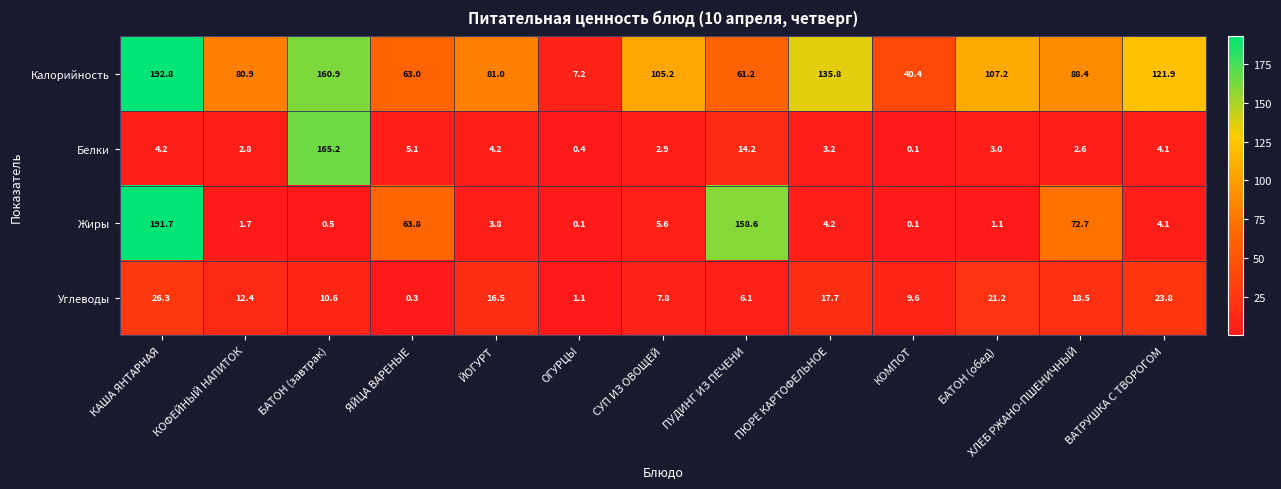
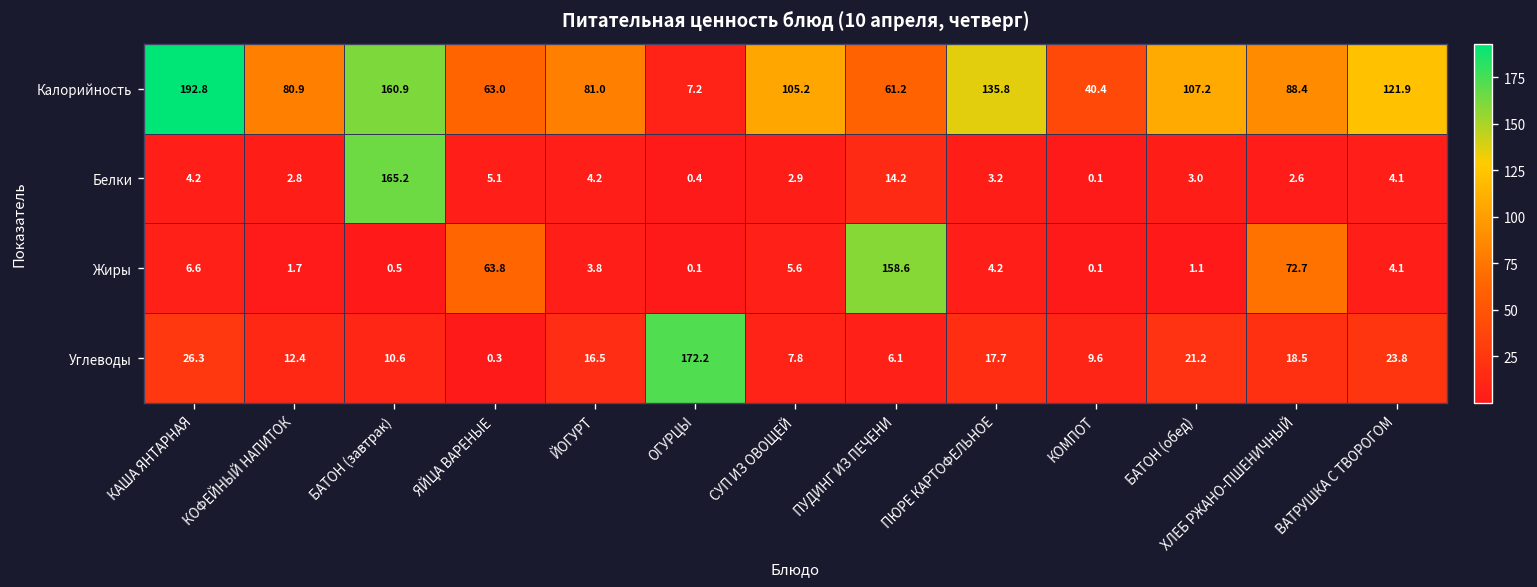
  {
    "Калорийность": {
      "КАША ЯНТАРНАЯ": 192.8,
      "КОФЕЙНЫЙ НАПИТОК": 80.9,
      "БАТОН (завтрак)": 160.9,
      "ЯЙЦА ВАРЕНЫЕ": 63.0,
      "ЙОГУРТ": 81.0,
      "ОГУРЦЫ": 7.2,
      "СУП ИЗ ОВОЩЕЙ": 105.2,
      "ПУДИНГ ИЗ ПЕЧЕНИ": 61.2,
      "ПЮРЕ КАРТОФЕЛЬНОЕ": 135.8,
      "КОМПОТ": 40.4,
      "БАТОН (обед)": 107.2,
      "ХЛЕБ РЖАНО-ПШЕНИЧНЫЙ": 88.4,
      "ВАТРУШКА С ТВОРОГОМ": 121.9
    },
    "Белки": {
      "КАША ЯНТАРНАЯ": 4.2,
      "КОФЕЙНЫЙ НАПИТОК": 2.8,
      "БАТОН (завтрак)": 165.2,
      "ЯЙЦА ВАРЕНЫЕ": 5.1,
      "ЙОГУРТ": 4.2,
      "ОГУРЦЫ": 0.4,
      "СУП ИЗ ОВОЩЕЙ": 2.9,
      "ПУДИНГ ИЗ ПЕЧЕНИ": 14.2,
      "ПЮРЕ КАРТОФЕЛЬНОЕ": 3.2,
      "КОМПОТ": 0.1,
      "БАТОН (обед)": 3.0,
      "ХЛЕБ РЖАНО-ПШЕНИЧНЫЙ": 2.6,
      "ВАТРУШКА С ТВОРОГОМ": 4.1
    },
    "Жиры": {
-     "КАША ЯНТАРНАЯ": 191.7,
+     "КАША ЯНТАРНАЯ": 6.6,
      "КОФЕЙНЫЙ НАПИТОК": 1.7,
      "БАТОН (завтрак)": 0.5,
      "ЯЙЦА ВАРЕНЫЕ": 63.8,
      "ЙОГУРТ": 3.8,
      "ОГУРЦЫ": 0.1,
      "СУП ИЗ ОВОЩЕЙ": 5.6,
      "ПУДИНГ ИЗ ПЕЧЕНИ": 158.6,
      "ПЮРЕ КАРТОФЕЛЬНОЕ": 4.2,
      "КОМПОТ": 0.1,
      "БАТОН (обед)": 1.1,
      "ХЛЕБ РЖАНО-ПШЕНИЧНЫЙ": 72.7,
      "ВАТРУШКА С ТВОРОГОМ": 4.1
    },
    "Углеводы": {
      "КАША ЯНТАРНАЯ": 26.3,
      "КОФЕЙНЫЙ НАПИТОК": 12.4,
      "БАТОН (завтрак)": 10.6,
      "ЯЙЦА ВАРЕНЫЕ": 0.3,
      "ЙОГУРТ": 16.5,
-     "ОГУРЦЫ": 1.1,
+     "ОГУРЦЫ": 172.2,
      "СУП ИЗ ОВОЩЕЙ": 7.8,
      "ПУДИНГ ИЗ ПЕЧЕНИ": 6.1,
      "ПЮРЕ КАРТОФЕЛЬНОЕ": 17.7,
      "КОМПОТ": 9.6,
      "БАТОН (обед)": 21.2,
      "ХЛЕБ РЖАНО-ПШЕНИЧНЫЙ": 18.5,
      "ВАТРУШКА С ТВОРОГОМ": 23.8
    }
  }
